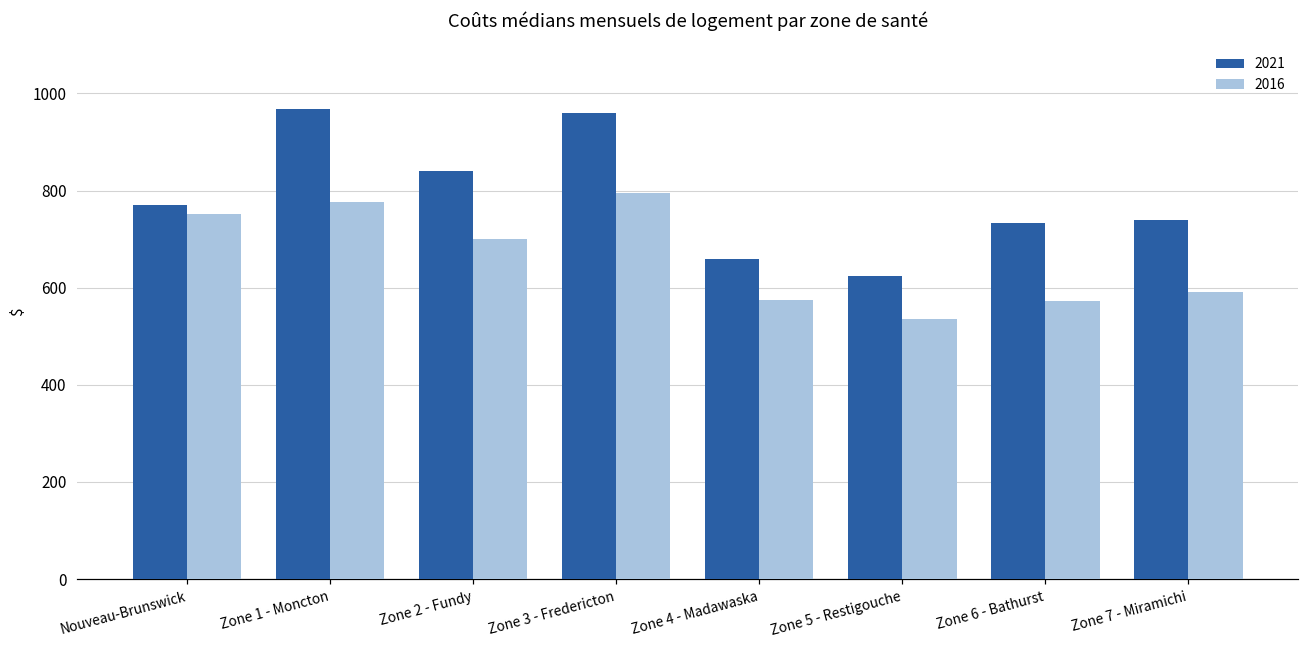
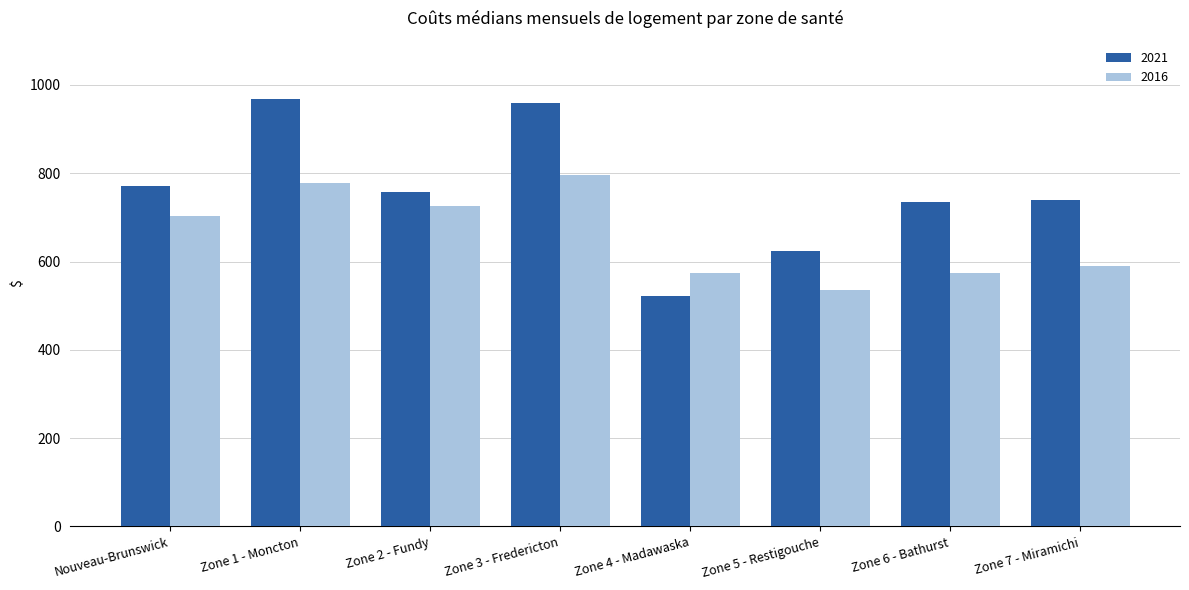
  {
    "2021": {
      "Nouveau-Brunswick": 770,
      "Zone 1 - Moncton": 970,
-     "Zone 2 - Fundy": 840,
+     "Zone 2 - Fundy": 760,
      "Zone 3 - Fredericton": 960,
-     "Zone 4 - Madawaska": 660,
+     "Zone 4 - Madawaska": 520,
      "Zone 5 - Restigouche": 620,
      "Zone 6 - Bathurst": 730,
      "Zone 7 - Miramichi": 740
    },
    "2016": {
-     "Nouveau-Brunswick": 750,
+     "Nouveau-Brunswick": 700,
      "Zone 1 - Moncton": 780,
-     "Zone 2 - Fundy": 700,
+     "Zone 2 - Fundy": 730,
      "Zone 3 - Fredericton": 800,
      "Zone 4 - Madawaska": 570,
      "Zone 5 - Restigouche": 540,
      "Zone 6 - Bathurst": 570,
      "Zone 7 - Miramichi": 590
    }
  }
